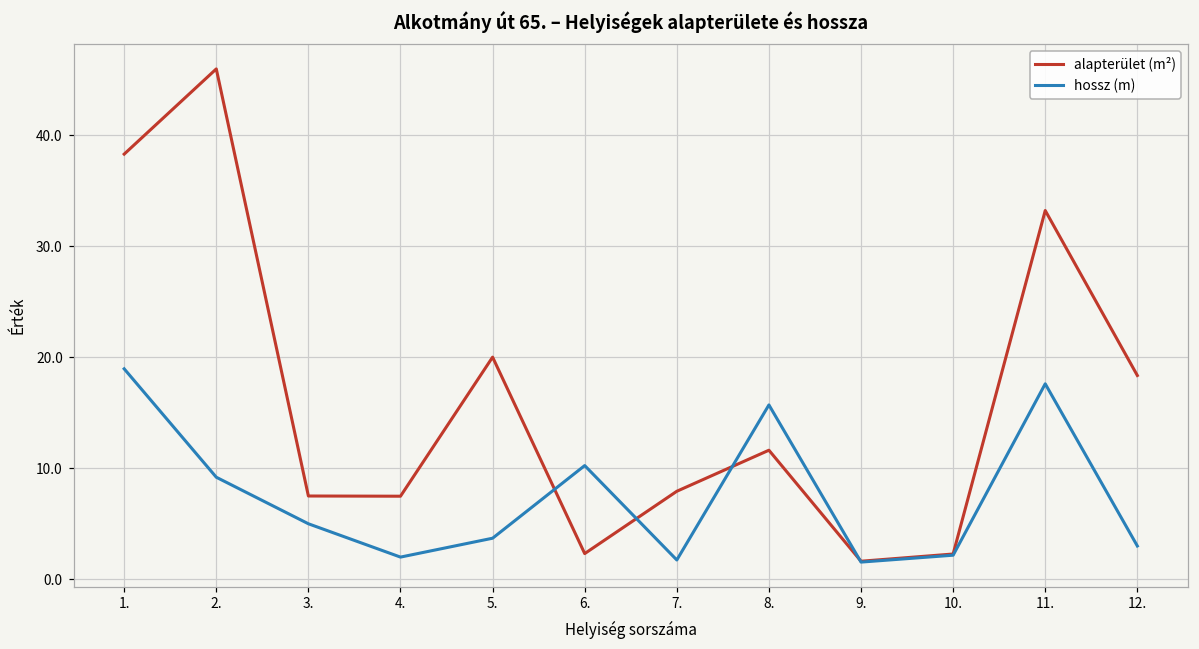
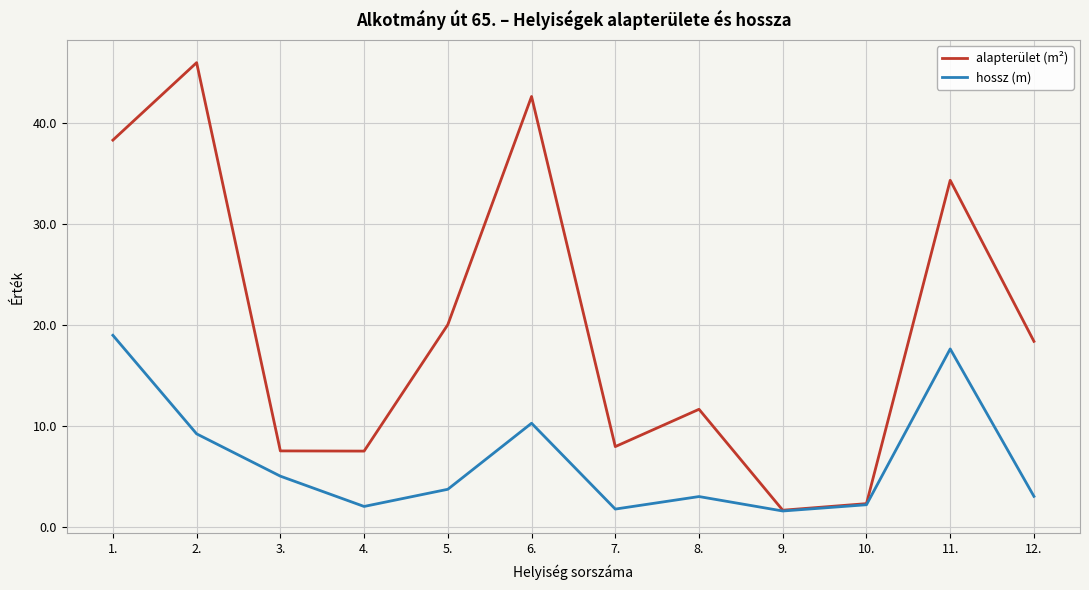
  {
    "alapterület (m²)": {
      "1.": 38.3,
      "2.": 46.0,
      "3.": 7.5,
      "4.": 7.5,
      "5.": 20.0,
-     "6.": 2.3,
+     "6.": 42.6,
      "7.": 7.9,
      "8.": 11.6,
-     "11.": 33.2,
+     "11.": 34.3,
      "12.": 18.4
    },
    "hossz (m)": {
      "1.": 19.0,
      "2.": 9.2,
      "3.": 5.0,
      "4.": 2.0,
      "5.": 3.7,
      "6.": 10.2,
      "7.": 1.7,
-     "8.": 15.7,
+     "8.": 3.0,
      "11.": 17.6,
      "12.": 3.0
    }
  }
